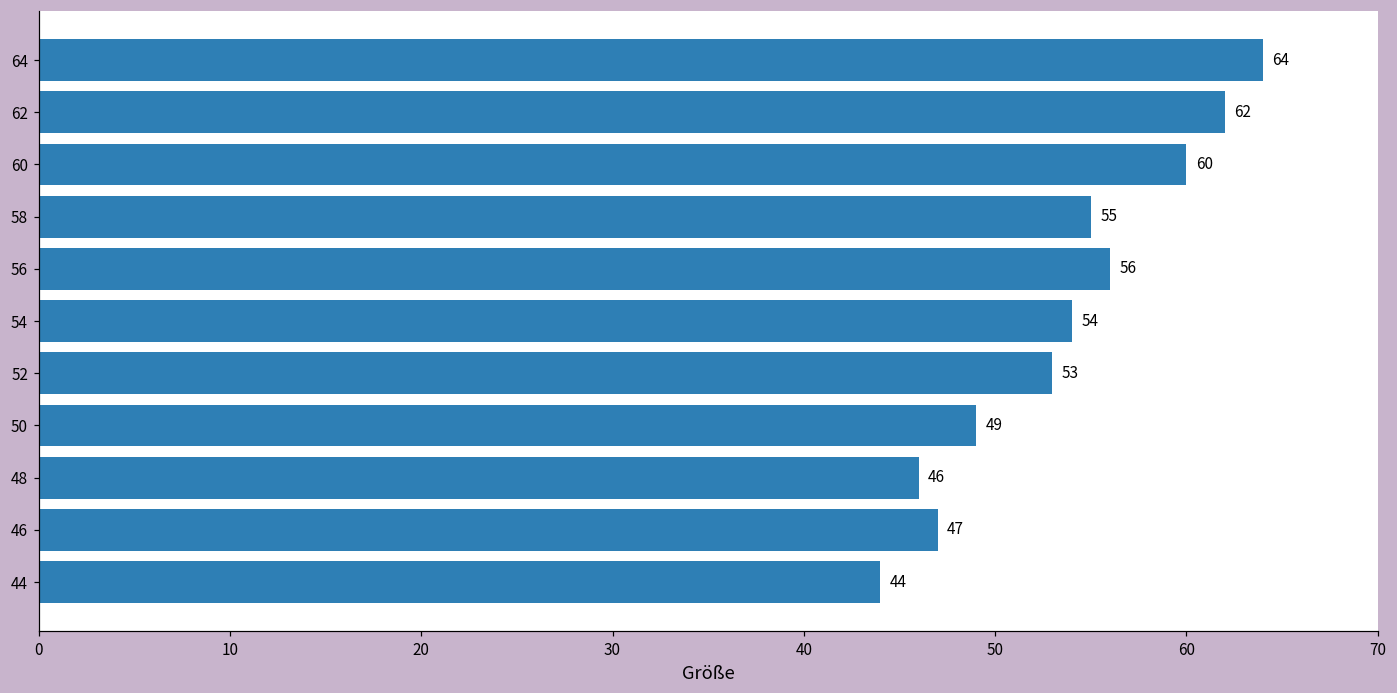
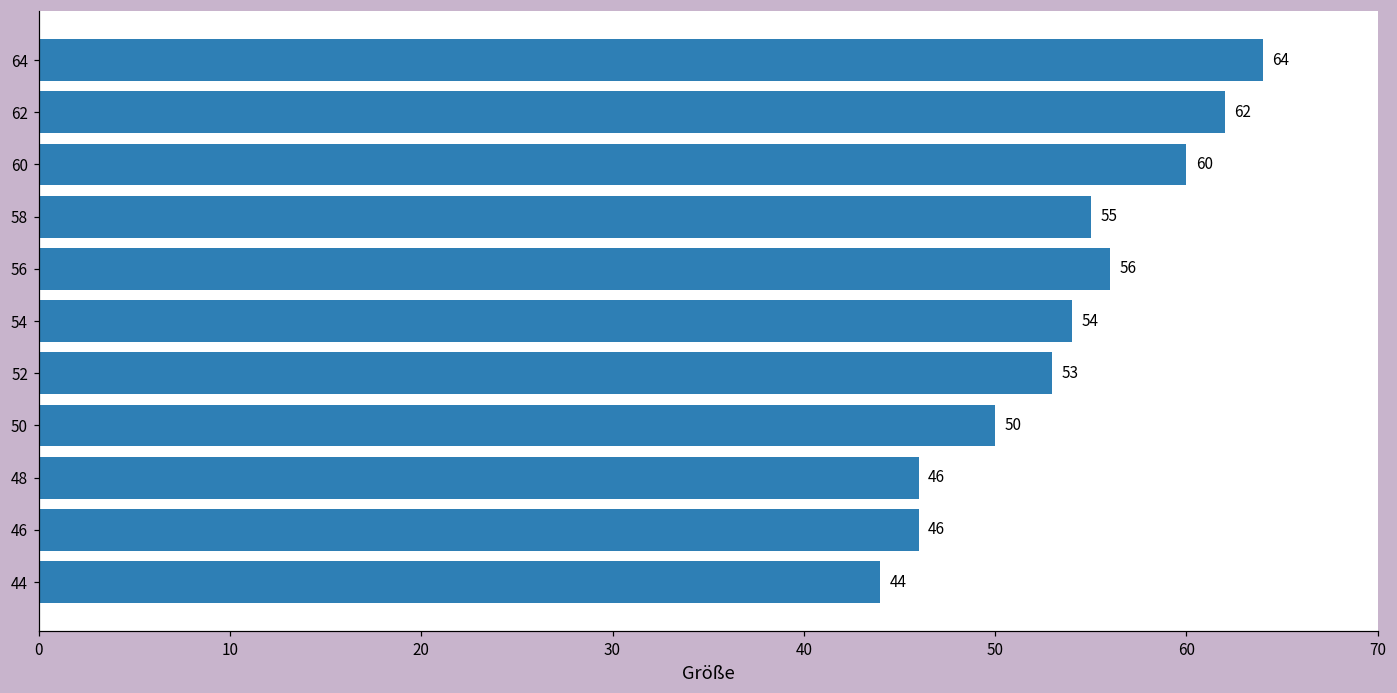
  {
    "64": 64,
    "62": 62,
    "60": 60,
    "58": 55,
    "56": 56,
    "54": 54,
    "52": 53,
-   "50": 49,
+   "50": 50,
    "48": 46,
-   "46": 47,
+   "46": 46,
    "44": 44
  }
